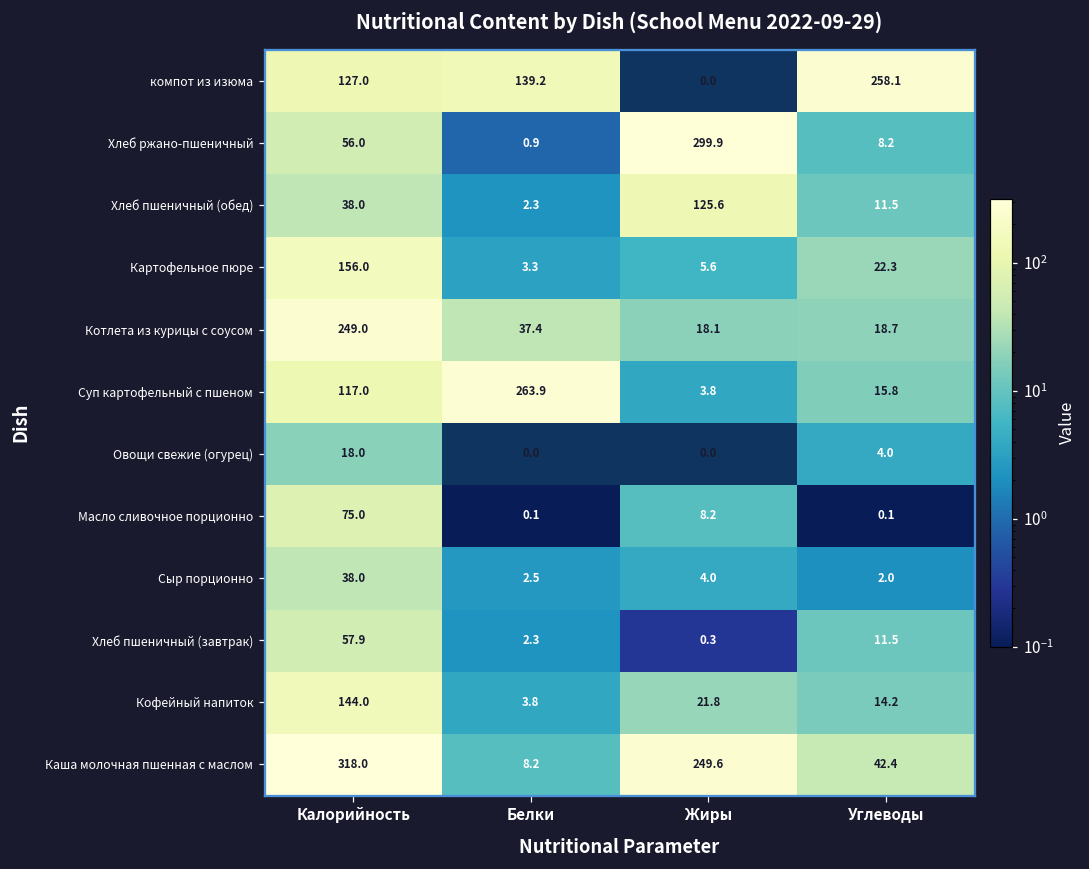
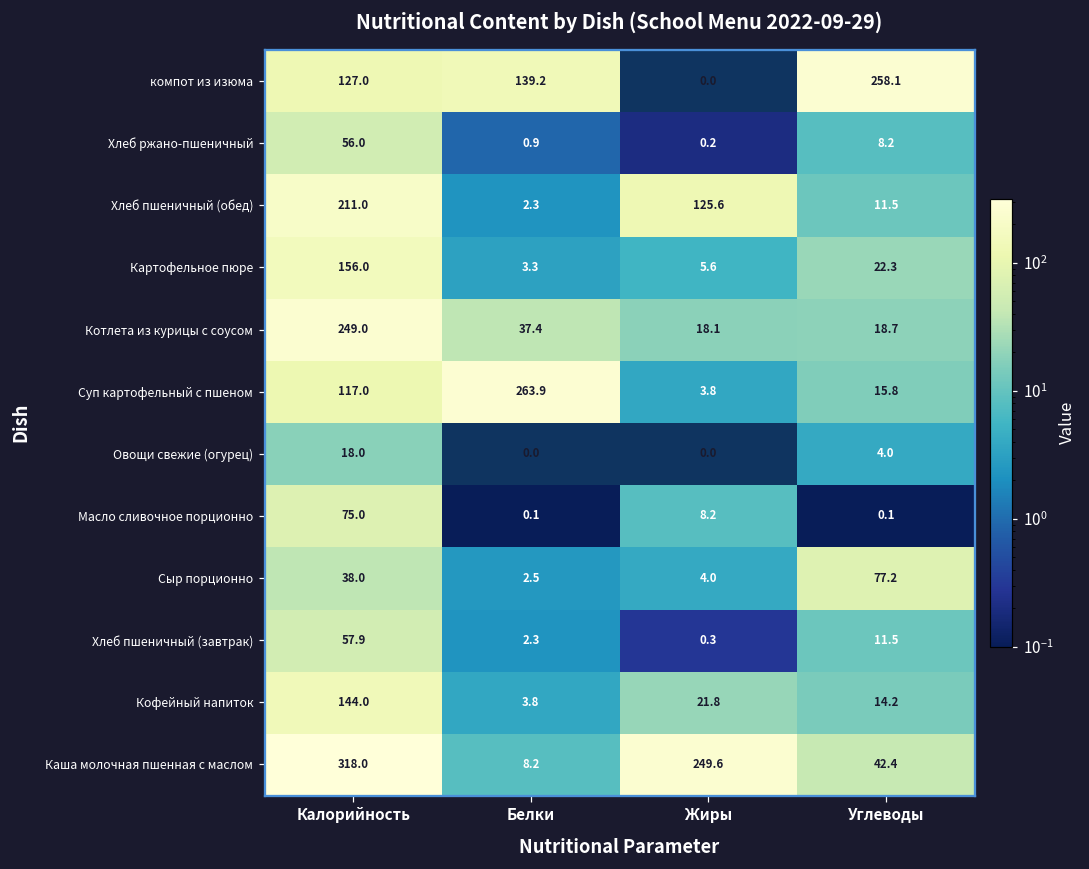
  {
    "компот из изюма": {
      "Калорийность": 127.0,
      "Белки": 139.2,
      "Жиры": 0.0,
      "Углеводы": 258.1
    },
    "Хлеб ржано-пшеничный": {
      "Калорийность": 56.0,
      "Белки": 0.9,
-     "Жиры": 299.9,
+     "Жиры": 0.2,
      "Углеводы": 8.2
    },
    "Хлеб пшеничный (обед)": {
-     "Калорийность": 38.0,
+     "Калорийность": 211.0,
      "Белки": 2.3,
      "Жиры": 125.6,
      "Углеводы": 11.5
    },
    "Картофельное пюре": {
      "Калорийность": 156.0,
      "Белки": 3.3,
      "Жиры": 5.6,
      "Углеводы": 22.3
    },
    "Котлета из курицы с соусом": {
      "Калорийность": 249.0,
      "Белки": 37.4,
      "Жиры": 18.1,
      "Углеводы": 18.7
    },
    "Суп картофельный с пшеном": {
      "Калорийность": 117.0,
      "Белки": 263.9,
      "Жиры": 3.8,
      "Углеводы": 15.8
    },
    "Овощи свежие (огурец)": {
      "Калорийность": 18.0,
      "Белки": 0.0,
      "Жиры": 0.0,
      "Углеводы": 4.0
    },
    "Масло сливочное порционно": {
      "Калорийность": 75.0,
      "Белки": 0.1,
      "Жиры": 8.2,
      "Углеводы": 0.1
    },
    "Сыр порционно": {
      "Калорийность": 38.0,
      "Белки": 2.5,
      "Жиры": 4.0,
-     "Углеводы": 2.0
+     "Углеводы": 77.2
    },
    "Хлеб пшеничный (завтрак)": {
      "Калорийность": 57.9,
      "Белки": 2.3,
      "Жиры": 0.3,
      "Углеводы": 11.5
    },
    "Кофейный напиток": {
      "Калорийность": 144.0,
      "Белки": 3.8,
      "Жиры": 21.8,
      "Углеводы": 14.2
    },
    "Каша молочная пшенная с маслом": {
      "Калорийность": 318.0,
      "Белки": 8.2,
      "Жиры": 249.6,
      "Углеводы": 42.4
    }
  }
